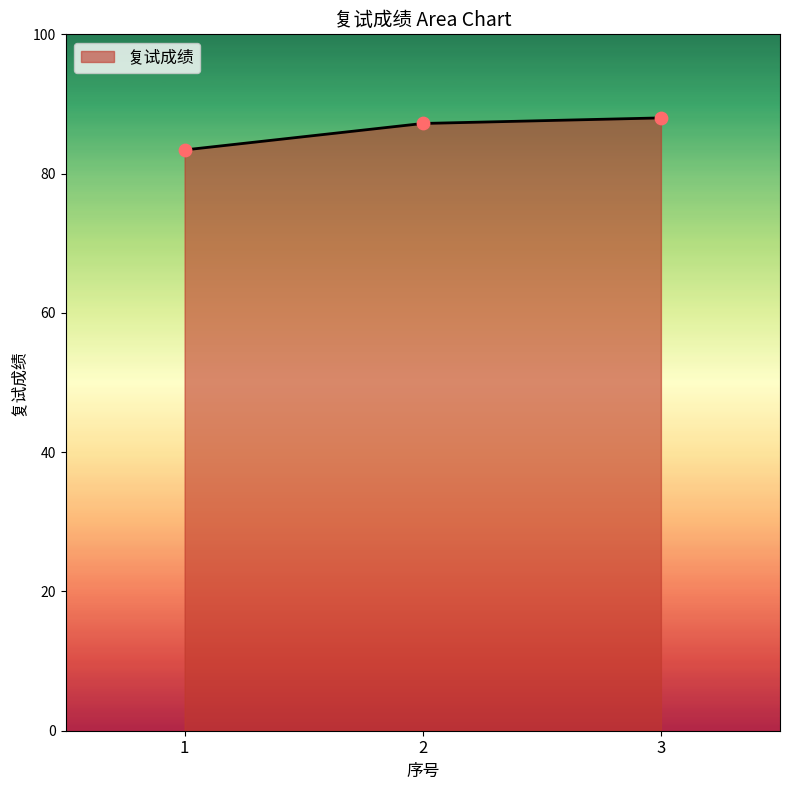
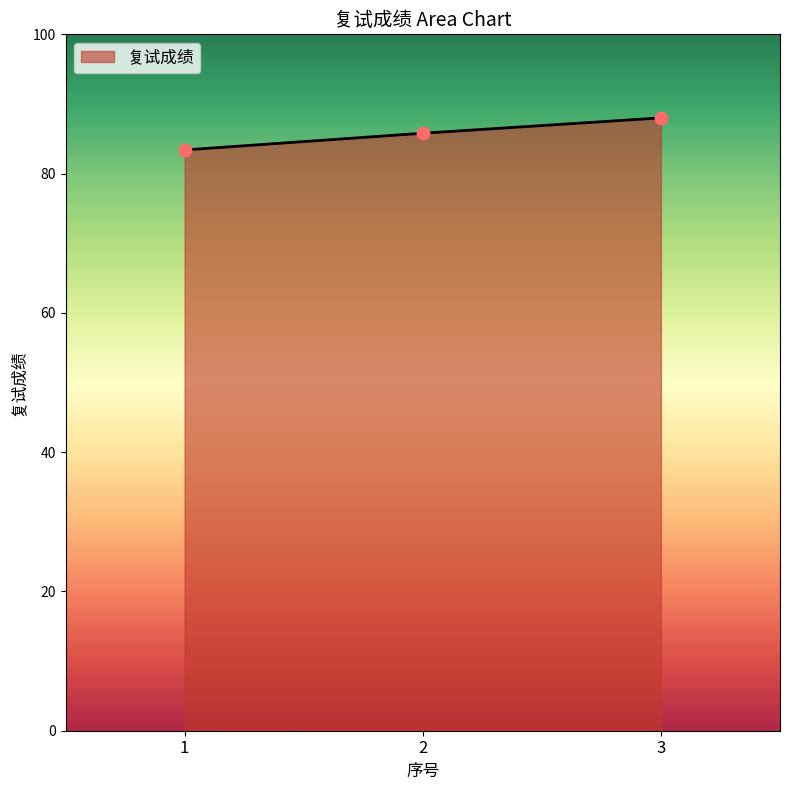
  {
    "1": 83,
-   "2": 87,
+   "2": 86,
    "3": 88
  }
